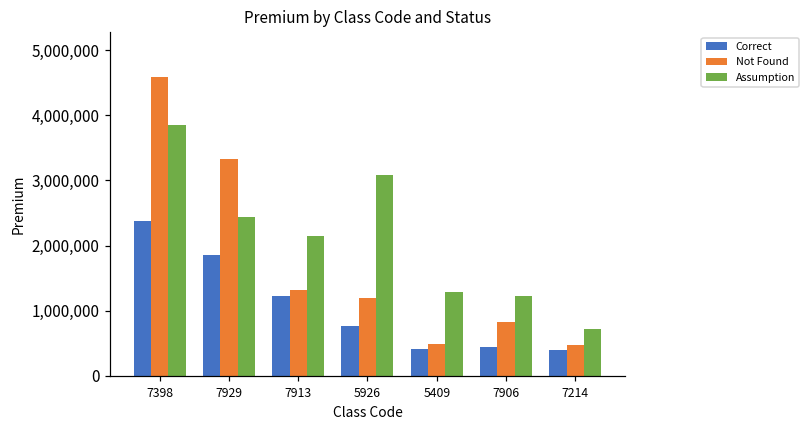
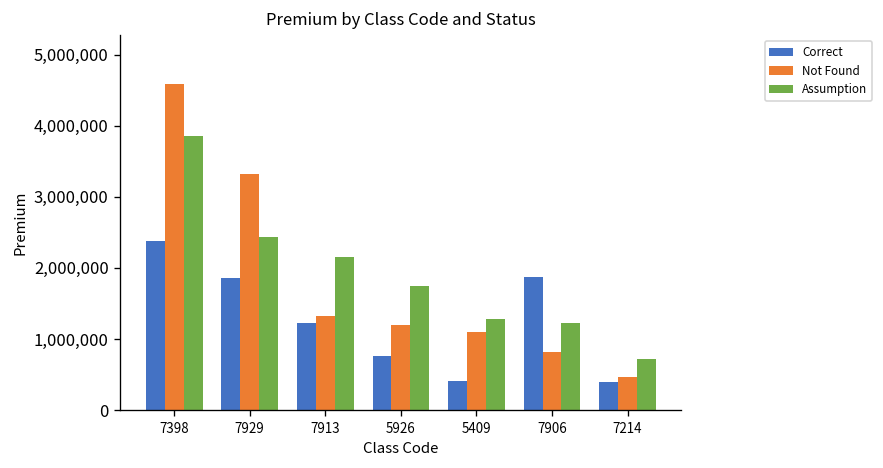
  {
    "Correct": {
      "7398": "2,400,000",
      "7929": "1,900,000",
      "7913": "1,200,000",
      "5926": "800,000",
      "5409": "400,000",
-     "7906": "400,000",
+     "7906": "1,900,000",
      "7214": "400,000"
    },
    "Not Found": {
      "7398": "4,600,000",
      "7929": "3,300,000",
      "7913": "1,300,000",
      "5926": "1,200,000",
-     "5409": "500,000",
+     "5409": "1,100,000",
      "7906": "800,000",
      "7214": "500,000"
    },
    "Assumption": {
      "7398": "3,900,000",
      "7929": "2,400,000",
      "7913": "2,100,000",
-     "5926": "3,100,000",
+     "5926": "1,700,000",
      "5409": "1,300,000",
      "7906": "1,200,000",
      "7214": "700,000"
    }
  }
